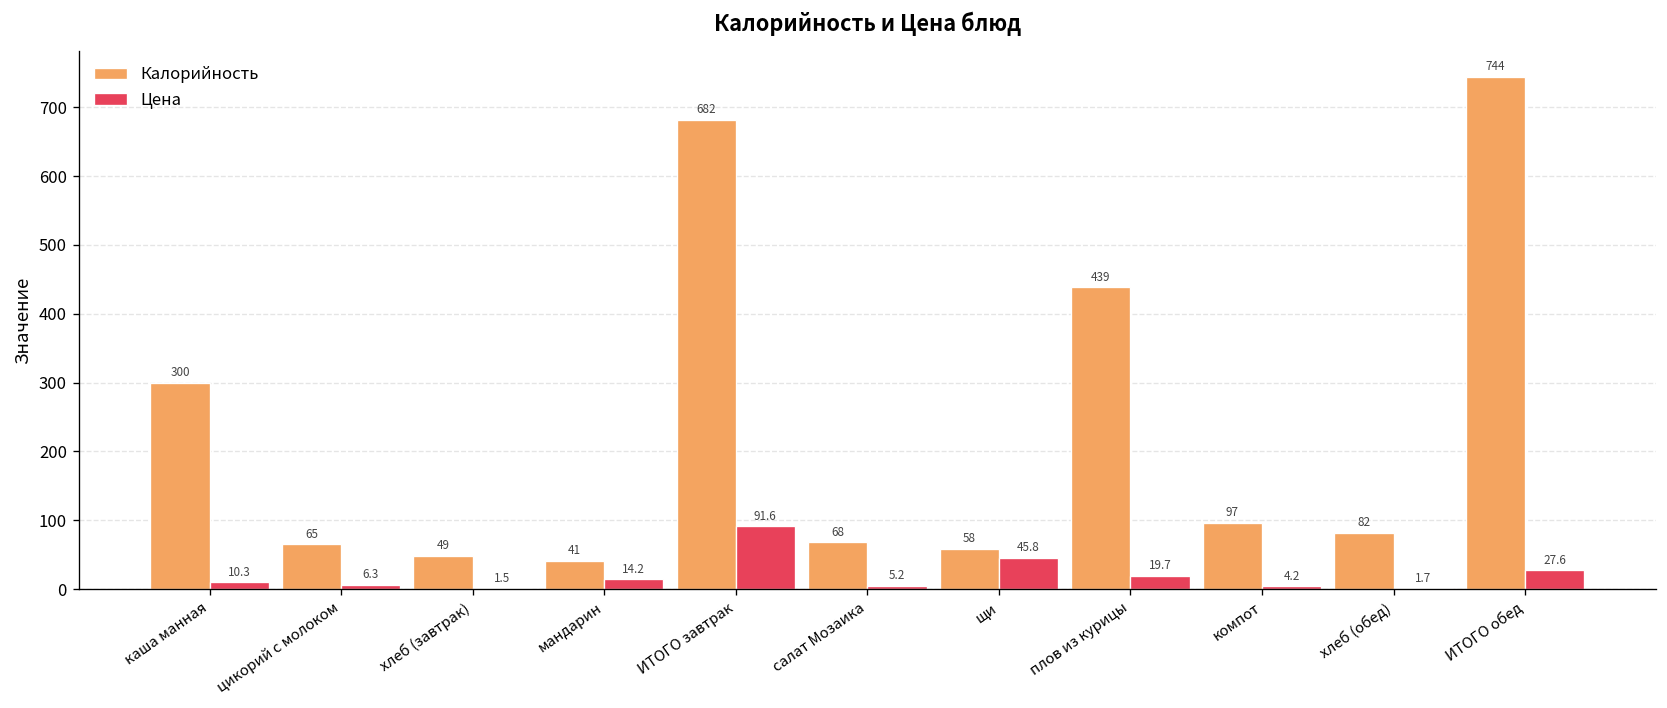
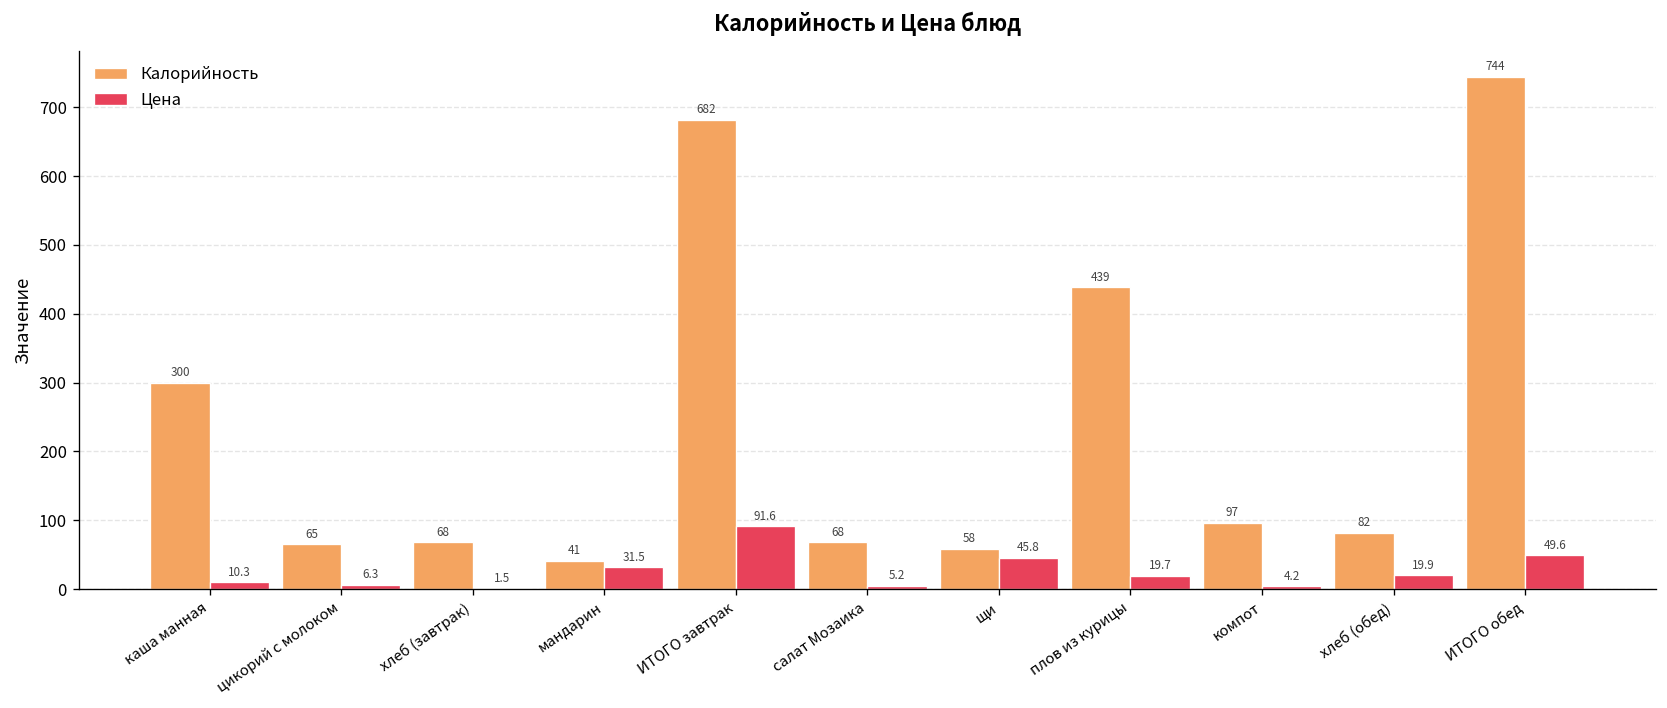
  {
    "Калорийность": {
      "каша манная": 300,
      "цикорий с молоком": 65,
-     "хлеб (завтрак)": 49,
+     "хлеб (завтрак)": 68,
      "мандарин": 41,
      "ИТОГО завтрак": 682,
      "салат Мозаика": 68,
      "щи": 58,
      "плов из курицы": 439,
      "компот": 97,
      "хлеб (обед)": 82,
      "ИТОГО обед": 744
    },
    "Цена": {
      "каша манная": 10.3,
      "цикорий с молоком": 6.3,
      "хлеб (завтрак)": 1.5,
-     "мандарин": 14.2,
+     "мандарин": 31.5,
      "ИТОГО завтрак": 91.6,
      "салат Мозаика": 5.2,
      "щи": 45.8,
      "плов из курицы": 19.7,
      "компот": 4.2,
-     "хлеб (обед)": 1.7,
-     "ИТОГО обед": 27.6
+     "хлеб (обед)": 19.9,
+     "ИТОГО обед": 49.6
    }
  }
